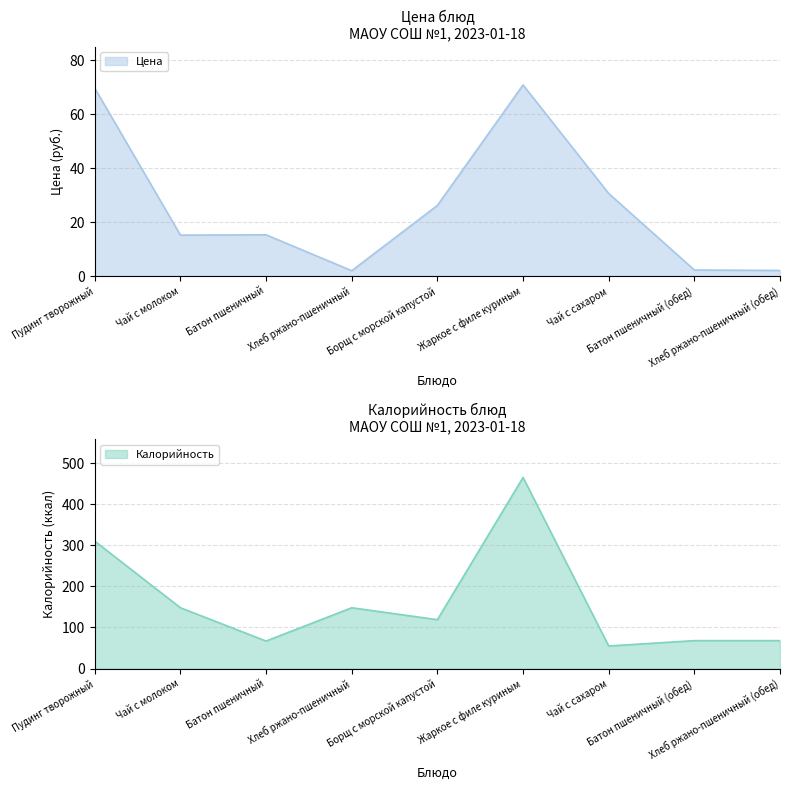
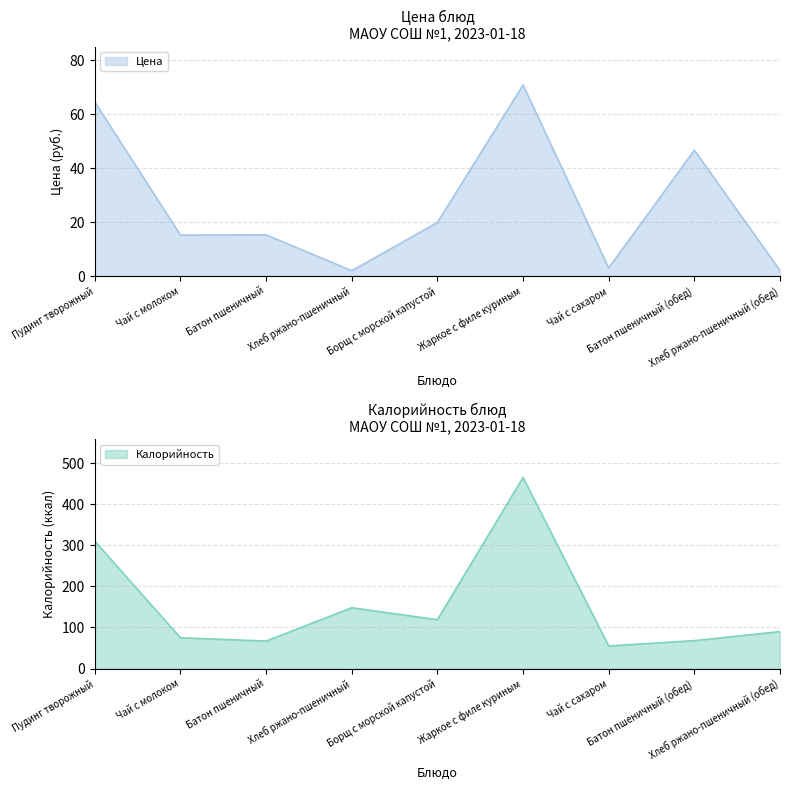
  {
    "Цена блюд МАОУ СОШ №1, 2023-01-18": {
-     "Пудинг творожный": 70,
+     "Пудинг творожный": 65,
      "Чай с молоком": 15,
      "Батон пшеничный": 15,
      "Хлеб ржано-пшеничный": 2,
-     "Борщ с морской капустой": 26,
+     "Борщ с морской капустой": 20,
      "Жаркое с филе куриным": 71,
-     "Чай с сахаром": 31,
-     "Батон пшеничный (обед)": 2,
+     "Чай с сахаром": 3,
+     "Батон пшеничный (обед)": 47,
      "Хлеб ржано-пшеничный (обед)": 2
    },
    "Калорийность блюд МАОУ СОШ №1, 2023-01-18": {
      "Пудинг творожный": 310,
-     "Чай с молоком": 150,
+     "Чай с молоком": 80,
      "Батон пшеничный": 70,
      "Хлеб ржано-пшеничный": 150,
      "Борщ с морской капустой": 120,
      "Жаркое с филе куриным": 470,
      "Чай с сахаром": 60,
      "Батон пшеничный (обед)": 70,
-     "Хлеб ржано-пшеничный (обед)": 70
+     "Хлеб ржано-пшеничный (обед)": 90
    }
  }
